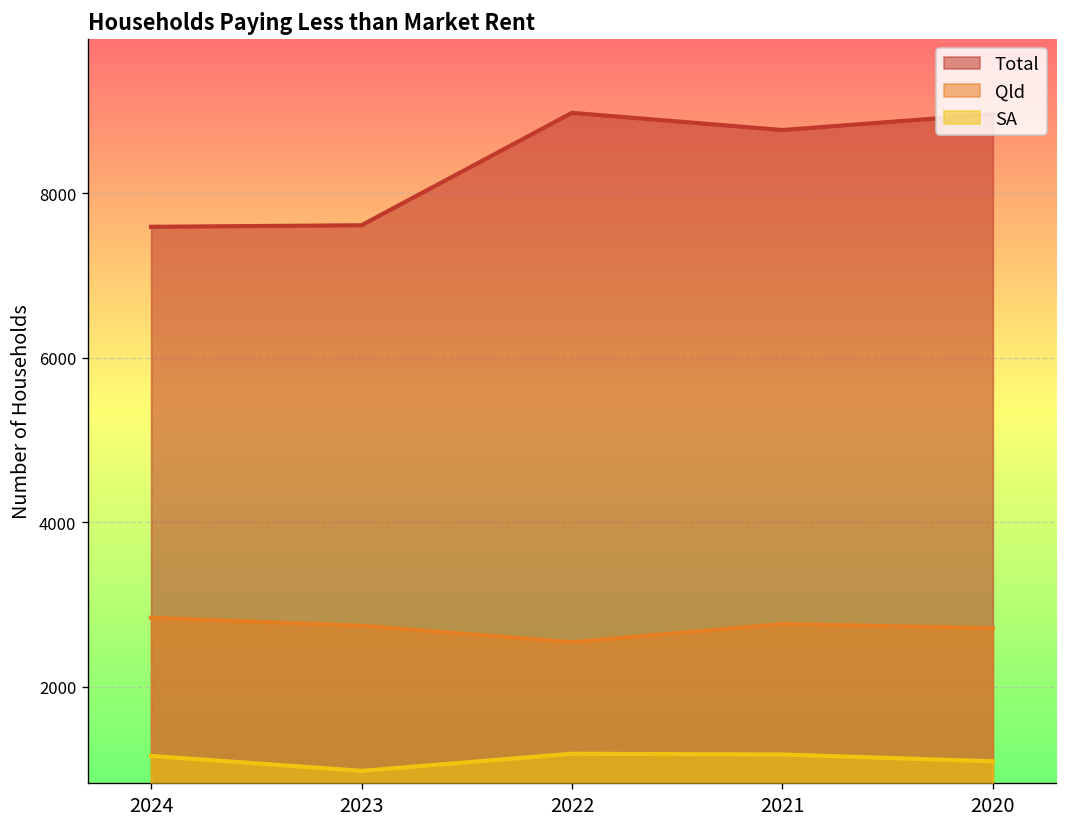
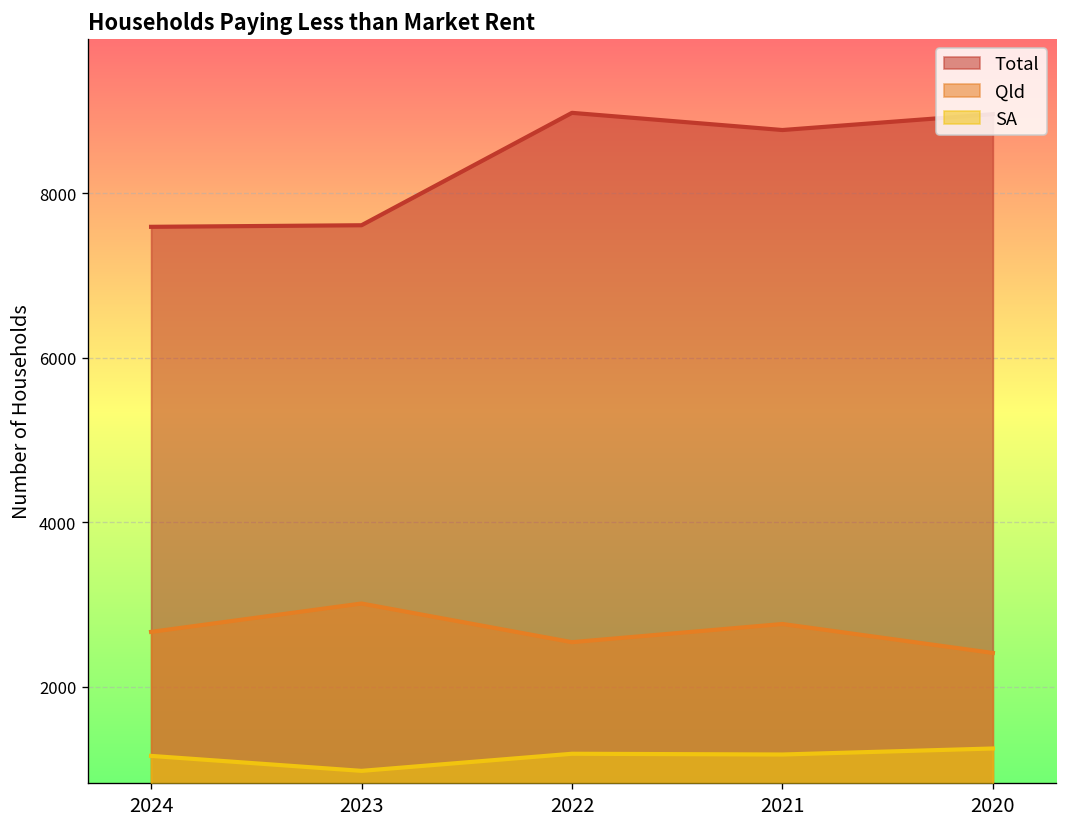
  {
    "Total": {
      "2024": 7600,
      "2023": 7600,
      "2022": 9000,
      "2021": 8800
    },
    "Qld": {
-     "2024": 2800,
-     "2023": 2700,
+     "2024": 2700,
+     "2023": 3000,
      "2022": 2500,
      "2021": 2800,
-     "2020": 2700
+     "2020": 2400
    },
    "SA": {
      "2024": 1200,
      "2023": 1000,
      "2022": 1200,
      "2021": 1200,
-     "2020": 1100
+     "2020": 1300
    }
  }
